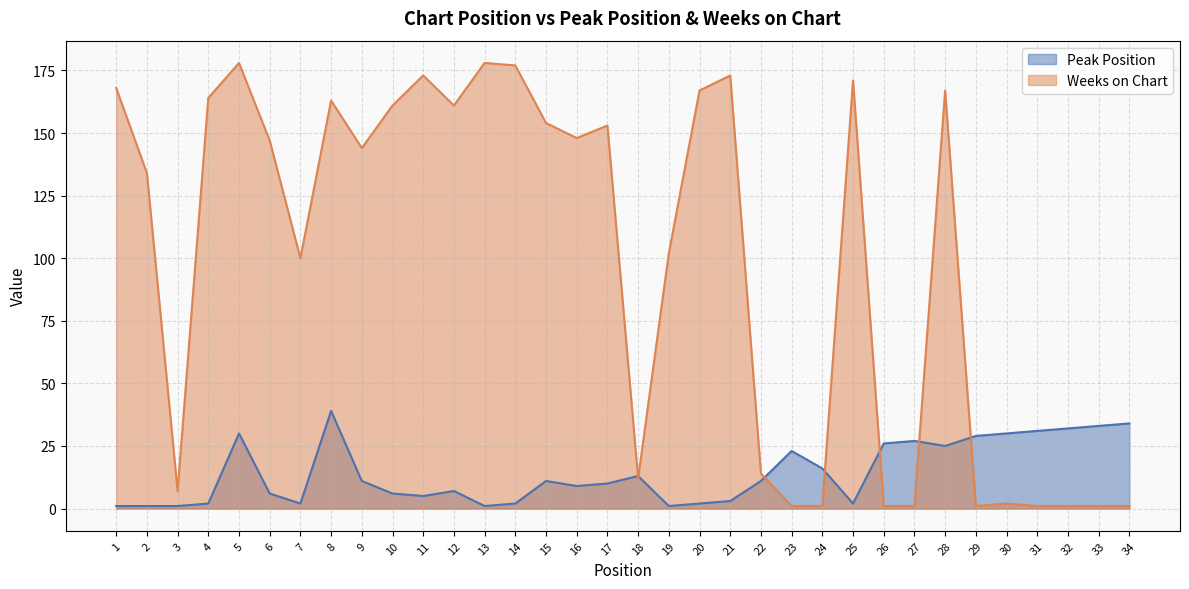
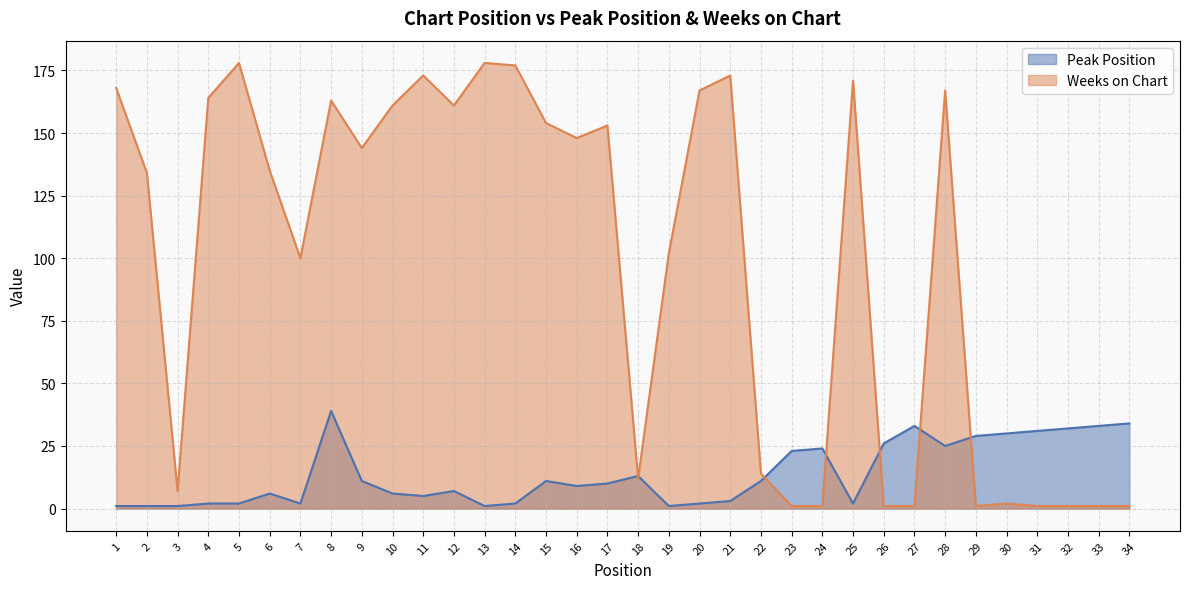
  {
    "Peak Position": {
      "1": 1,
      "2": 1,
      "3": 1,
      "4": 2,
-     "5": 30,
+     "5": 2,
      "6": 6,
      "7": 2,
      "8": 39,
      "9": 11,
      "10": 6,
      "11": 5,
      "12": 7,
      "13": 1,
      "14": 2,
      "15": 11,
      "16": 9,
      "17": 10,
      "19": 1,
      "20": 2,
      "21": 3,
      "22": 11,
      "23": 23,
-     "24": 16,
+     "24": 24,
      "25": 2,
      "26": 26,
-     "27": 27,
+     "27": 33,
      "28": 25,
      "29": 29,
      "30": 30,
      "31": 31,
      "32": 32,
      "33": 33,
      "34": 34
    },
    "Weeks on Chart": {
      "1": 168,
      "2": 134,
      "3": 7,
      "4": 164,
      "5": 178,
-     "6": 147,
+     "6": 135,
      "7": 100,
      "8": 163,
      "9": 144,
      "10": 161,
      "11": 173,
      "12": 161,
      "13": 178,
      "14": 177,
      "15": 154,
      "16": 148,
      "17": 153,
      "19": 102,
      "20": 167,
      "21": 173,
      "22": 14,
      "23": 1,
      "24": 1,
      "25": 171,
      "26": 1,
      "27": 1,
      "28": 167,
      "29": 1,
      "30": 2,
      "31": 1,
      "32": 1,
      "33": 1,
      "34": 1
    }
  }
